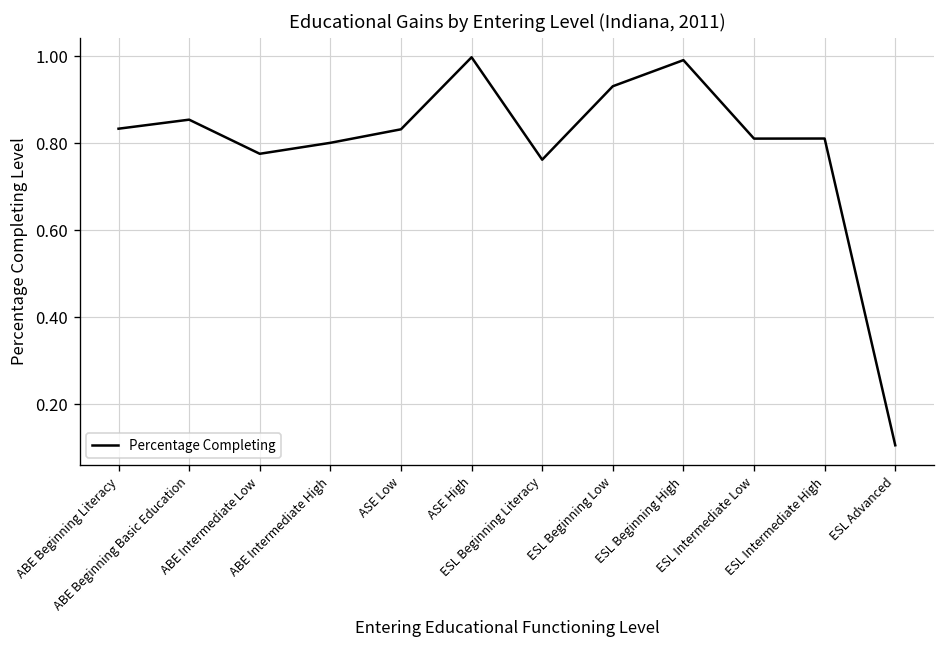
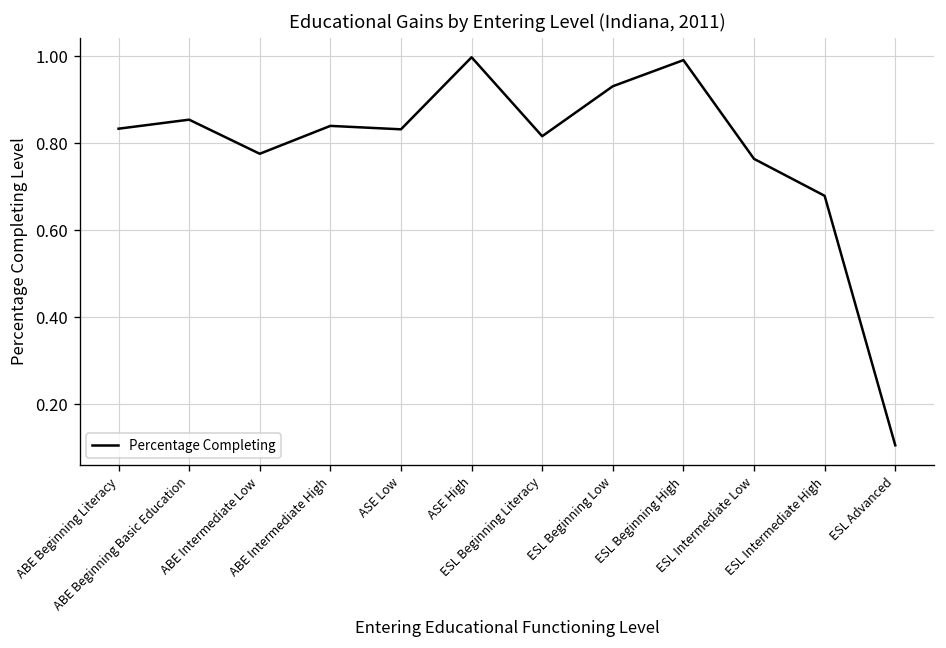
  {
    "ABE Beginning Literacy": 0.83,
    "ABE Beginning Basic Education": 0.85,
    "ABE Intermediate Low": 0.78,
-   "ABE Intermediate High": 0.80,
+   "ABE Intermediate High": 0.84,
    "ASE Low": 0.83,
    "ASE High": 1.00,
-   "ESL Beginning Literacy": 0.76,
+   "ESL Beginning Literacy": 0.82,
    "ESL Beginning Low": 0.93,
    "ESL Beginning High": 0.99,
-   "ESL Intermediate Low": 0.81,
-   "ESL Intermediate High": 0.81,
+   "ESL Intermediate Low": 0.76,
+   "ESL Intermediate High": 0.68,
    "ESL Advanced": 0.11
  }
